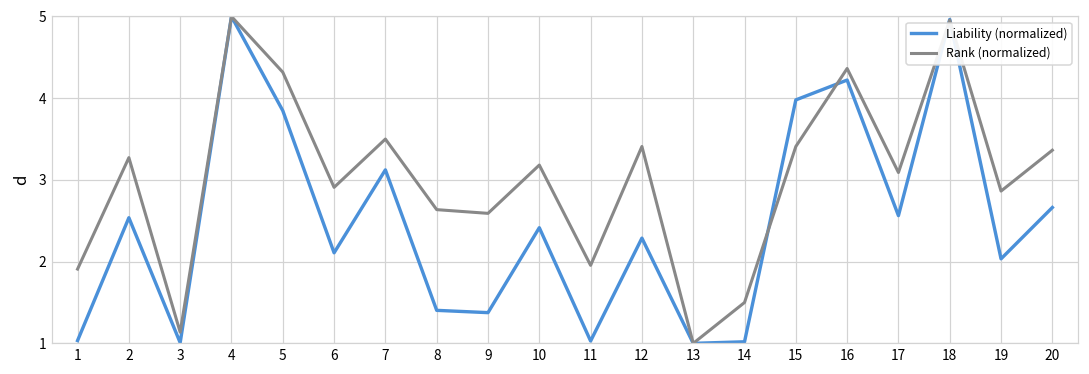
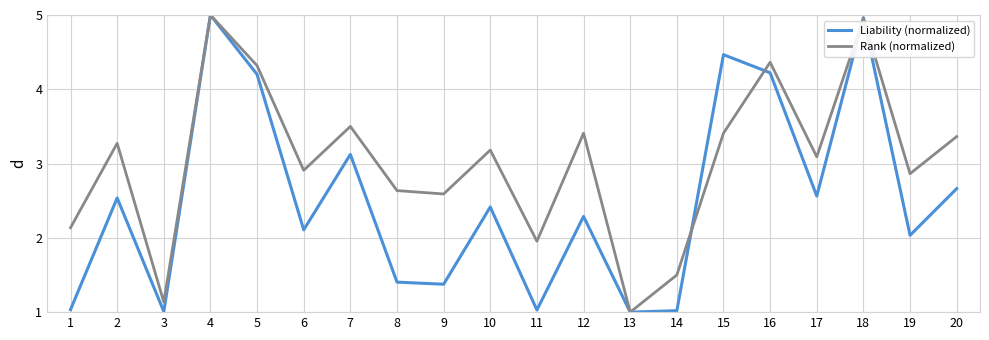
  {
    "Liability (normalized)": {
      "1": 1.0,
      "2": 2.5,
      "3": 1.0,
-     "5": 3.8,
+     "5": 4.2,
      "6": 2.1,
      "7": 3.1,
      "8": 1.4,
      "9": 1.4,
      "10": 2.4,
      "11": 1.0,
      "12": 2.3,
      "14": 1.0,
-     "15": 4.0,
+     "15": 4.5,
      "16": 4.2,
      "17": 2.6,
      "19": 2.0,
      "20": 2.7
    },
    "Rank (normalized)": {
-     "1": 1.9,
+     "1": 2.1,
      "2": 3.3,
      "3": 1.1,
      "5": 4.3,
      "6": 2.9,
      "7": 3.5,
      "8": 2.6,
      "9": 2.6,
      "10": 3.2,
      "11": 2.0,
      "12": 3.4,
      "14": 1.5,
      "15": 3.4,
      "16": 4.4,
      "17": 3.1,
      "19": 2.9,
      "20": 3.4
    }
  }
